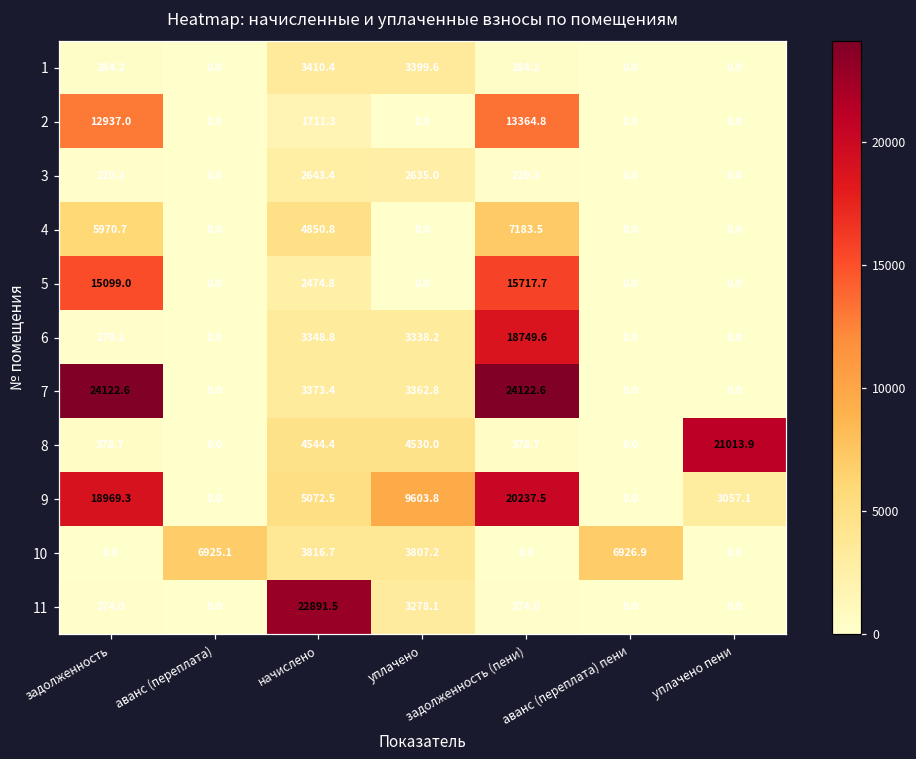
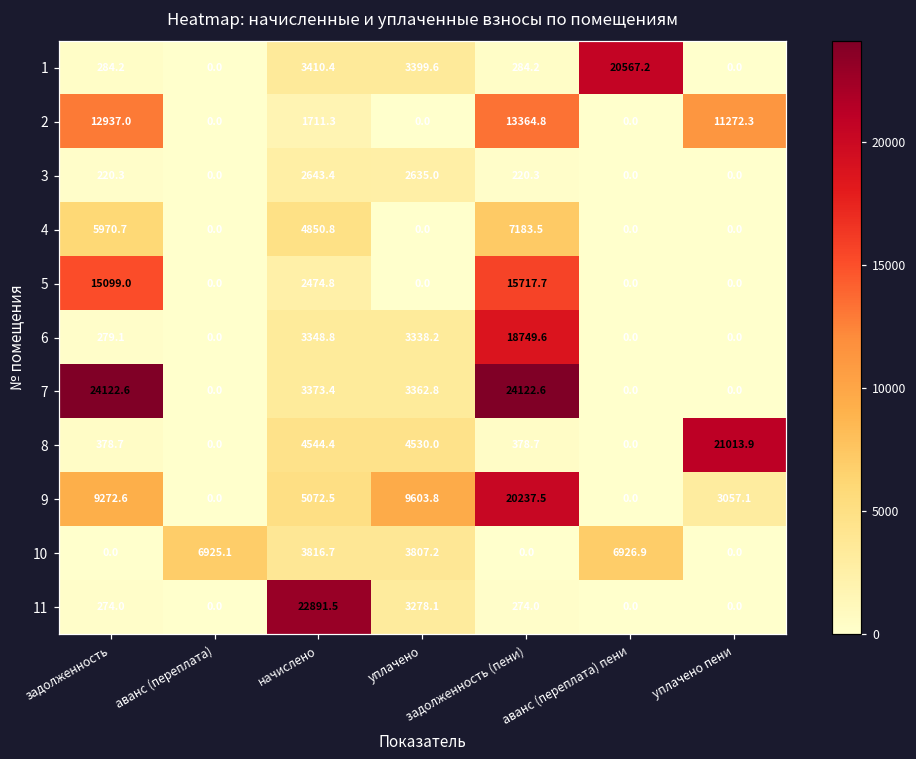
  {
    "1": {
      "задолженность": 284.2,
      "аванс (переплата)": 0.0,
      "начислено": 3410.4,
      "уплачено": 3399.6,
      "задолженность (пени)": 284.2,
-     "аванс (переплата) пени": 0.0,
+     "аванс (переплата) пени": 20567.2,
      "уплачено пени": 0.0
    },
    "2": {
      "задолженность": 12937.0,
      "аванс (переплата)": 0.0,
      "начислено": 1711.3,
      "уплачено": 0.0,
      "задолженность (пени)": 13364.8,
      "аванс (переплата) пени": 0.0,
-     "уплачено пени": 0.0
+     "уплачено пени": 11272.3
    },
    "3": {
      "задолженность": 220.3,
      "аванс (переплата)": 0.0,
      "начислено": 2643.4,
      "уплачено": 2635.0,
      "задолженность (пени)": 220.3,
      "аванс (переплата) пени": 0.0,
      "уплачено пени": 0.0
    },
    "4": {
      "задолженность": 5970.7,
      "аванс (переплата)": 0.0,
      "начислено": 4850.8,
      "уплачено": 0.0,
      "задолженность (пени)": 7183.5,
      "аванс (переплата) пени": 0.0,
      "уплачено пени": 0.0
    },
    "5": {
      "задолженность": 15099.0,
      "аванс (переплата)": 0.0,
      "начислено": 2474.8,
      "уплачено": 0.0,
      "задолженность (пени)": 15717.7,
      "аванс (переплата) пени": 0.0,
      "уплачено пени": 0.0
    },
    "6": {
      "задолженность": 279.1,
      "аванс (переплата)": 0.0,
      "начислено": 3348.8,
      "уплачено": 3338.2,
      "задолженность (пени)": 18749.6,
      "аванс (переплата) пени": 0.0,
      "уплачено пени": 0.0
    },
    "7": {
      "задолженность": 24122.6,
      "аванс (переплата)": 0.0,
      "начислено": 3373.4,
      "уплачено": 3362.8,
      "задолженность (пени)": 24122.6,
      "аванс (переплата) пени": 0.0,
      "уплачено пени": 0.0
    },
    "8": {
      "задолженность": 378.7,
      "аванс (переплата)": 0.0,
      "начислено": 4544.4,
      "уплачено": 4530.0,
      "задолженность (пени)": 378.7,
      "аванс (переплата) пени": 0.0,
      "уплачено пени": 21013.9
    },
    "9": {
-     "задолженность": 18969.3,
+     "задолженность": 9272.6,
      "аванс (переплата)": 0.0,
      "начислено": 5072.5,
      "уплачено": 9603.8,
      "задолженность (пени)": 20237.5,
      "аванс (переплата) пени": 0.0,
      "уплачено пени": 3057.1
    },
    "10": {
      "задолженность": 0.0,
      "аванс (переплата)": 6925.1,
      "начислено": 3816.7,
      "уплачено": 3807.2,
      "задолженность (пени)": 0.0,
      "аванс (переплата) пени": 6926.9,
      "уплачено пени": 0.0
    },
    "11": {
      "задолженность": 274.0,
      "аванс (переплата)": 0.0,
      "начислено": 22891.5,
      "уплачено": 3278.1,
      "задолженность (пени)": 274.0,
      "аванс (переплата) пени": 0.0,
      "уплачено пени": 0.0
    }
  }
